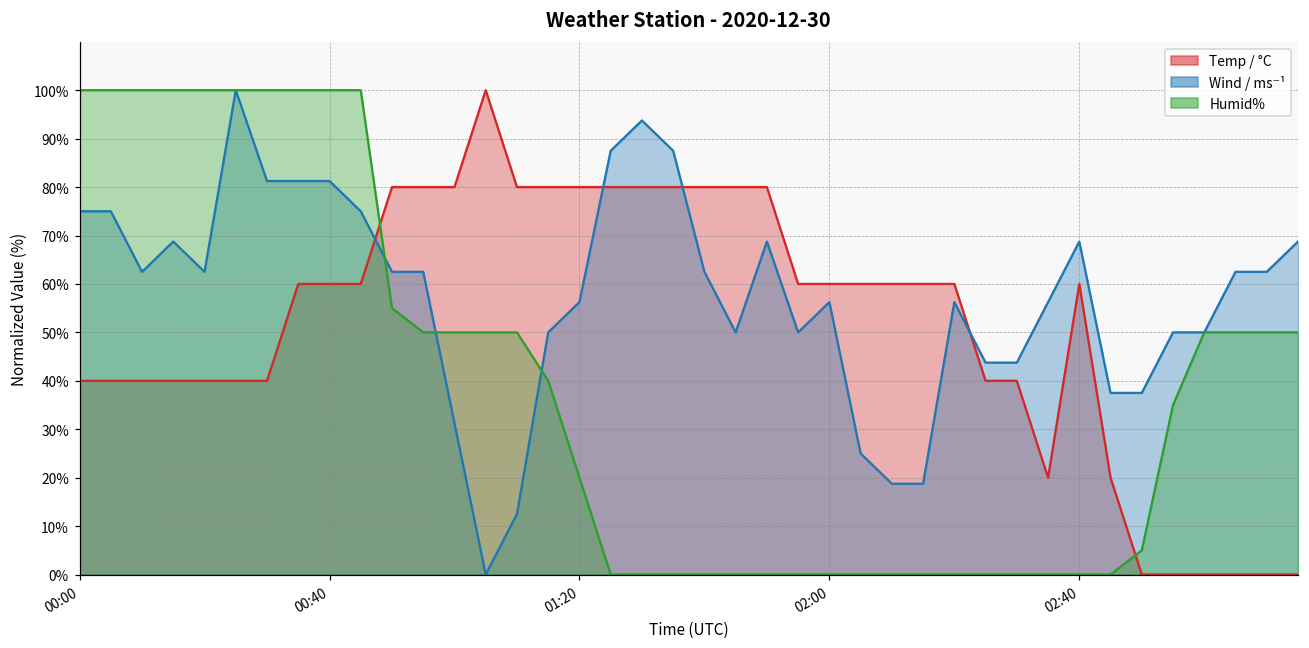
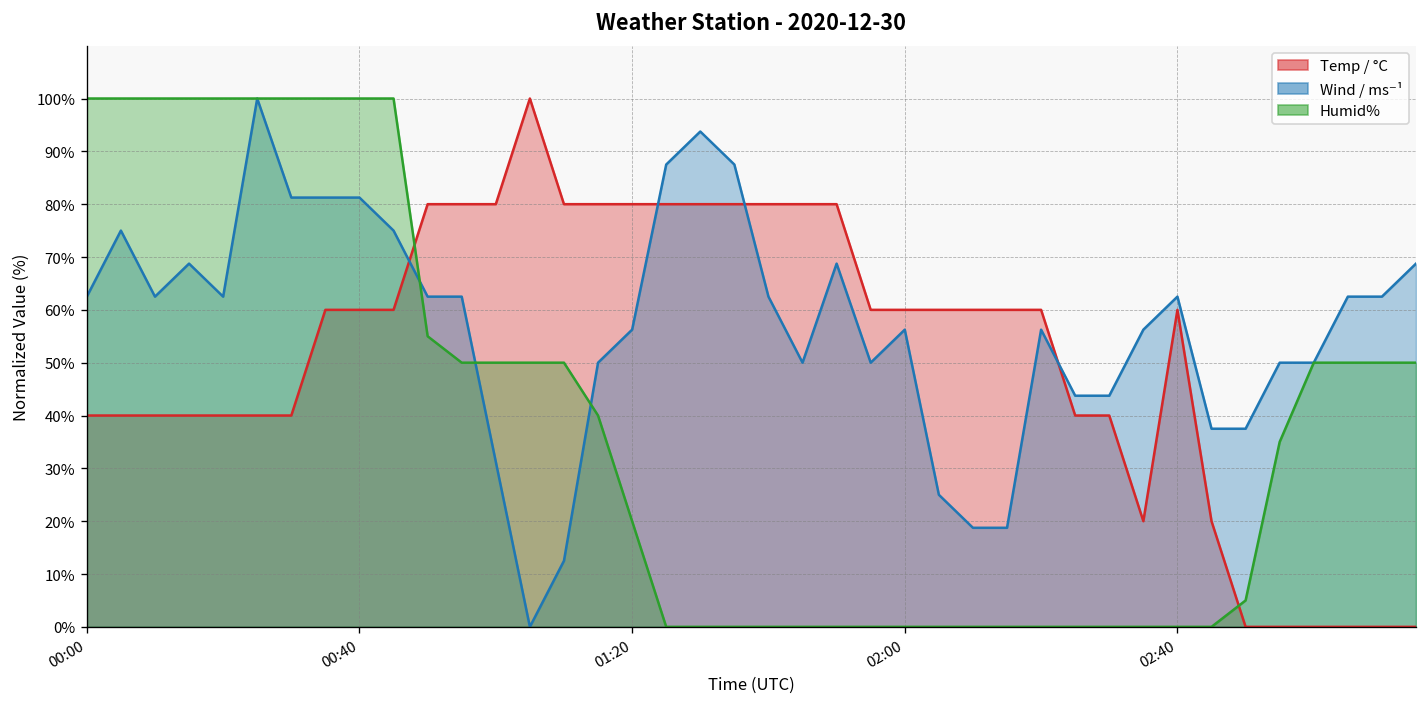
  {
    "Temp / °C": {
      "00:00": "40%",
      "00:40": "60%",
      "01:20": "80%",
      "02:00": "60%",
      "02:40": "60%"
    },
    "Wind / ms⁻¹": {
-     "00:00": "75%",
+     "00:00": "62%",
      "00:40": "81%",
      "01:20": "56%",
      "02:00": "56%",
-     "02:40": "69%"
+     "02:40": "62%"
    },
    "Humid%": {
      "00:00": "100%",
      "00:40": "100%",
      "01:20": "20%",
      "02:00": "0%",
      "02:40": "0%"
    }
  }
